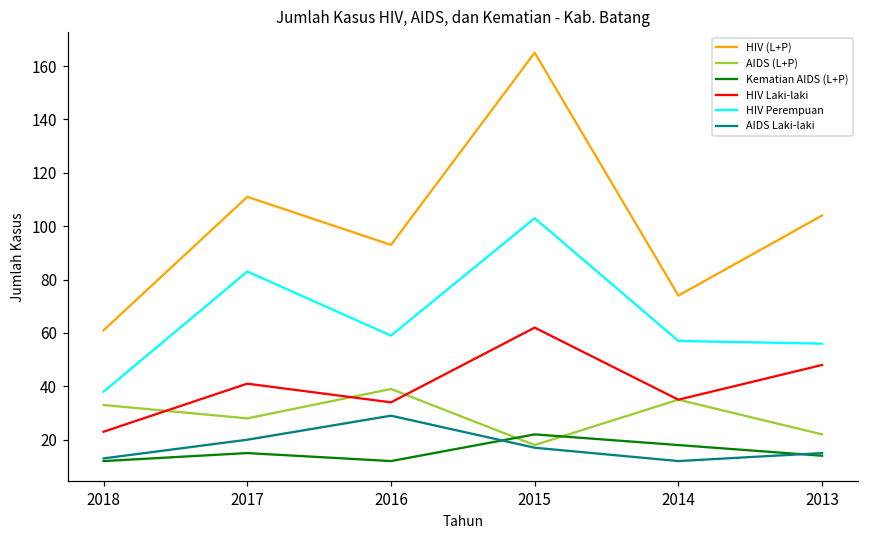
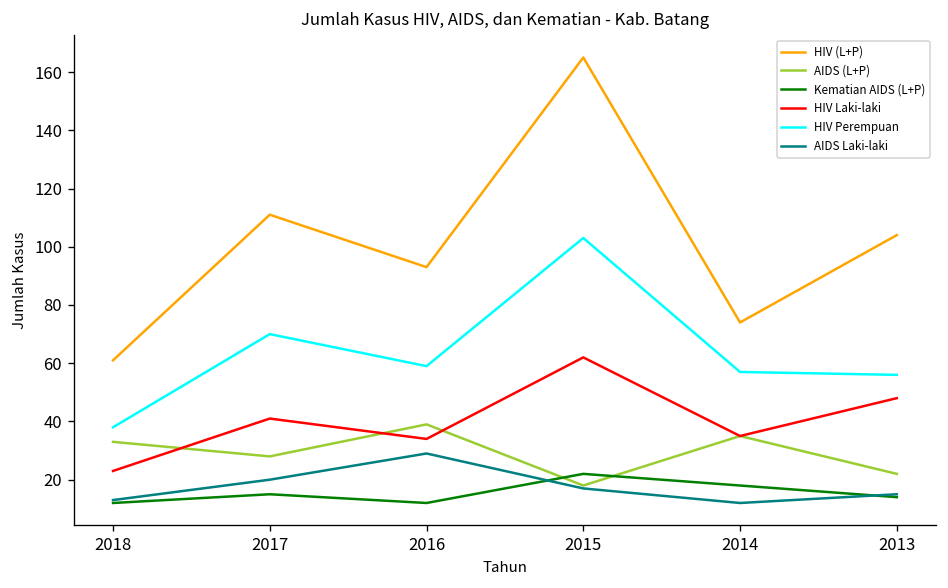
  {
    "HIV (L+P)": {
      "2018": 61,
      "2017": 111,
      "2016": 93,
      "2015": 165,
      "2014": 74,
      "2013": 104
    },
    "AIDS (L+P)": {
      "2018": 33,
      "2017": 28,
      "2016": 39,
      "2013": 22
    },
    "Kematian AIDS (L+P)": {
      "2017": 15,
      "2016": 12,
      "2015": 22,
      "2014": 18
    },
    "HIV Laki-laki": {
      "2018": 23,
      "2017": 41,
      "2016": 34,
      "2015": 62,
      "2013": 48
    },
    "HIV Perempuan": {
      "2018": 38,
-     "2017": 83,
+     "2017": 70,
      "2016": 59,
      "2015": 103,
      "2014": 57,
      "2013": 56
    },
    "AIDS Laki-laki": {
      "2017": 20,
      "2016": 29,
      "2014": 12
    }
  }
